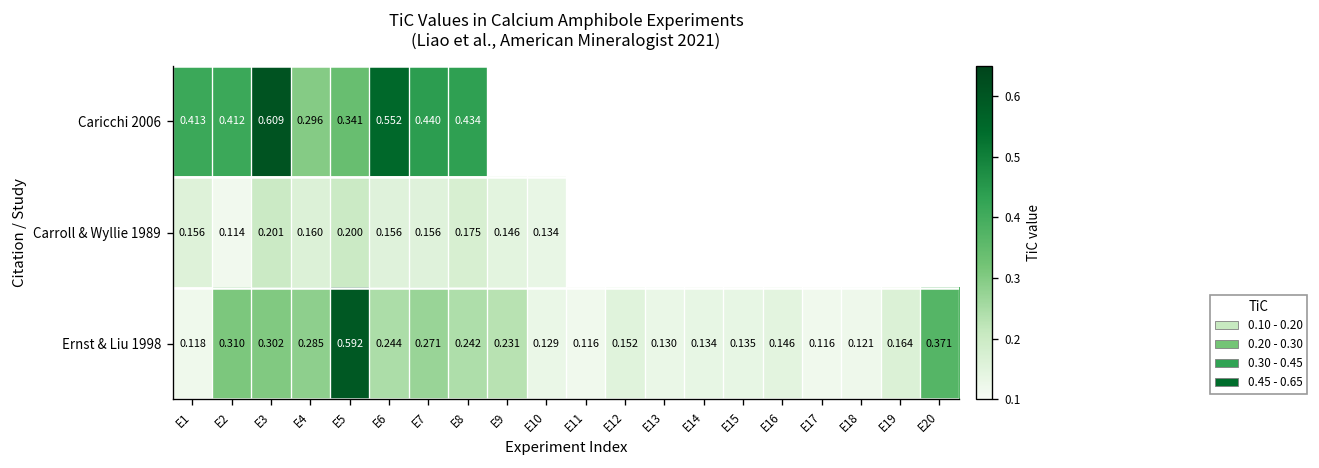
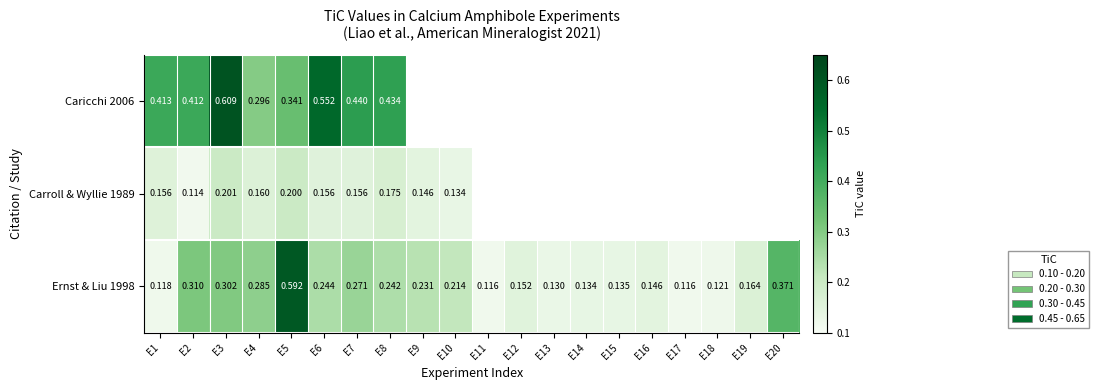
  {
    "Caricchi 2006": {
      "E1": 0.413,
      "E2": 0.412,
      "E3": 0.609,
      "E4": 0.296,
      "E5": 0.341,
      "E6": 0.552,
      "E7": 0.440,
      "E8": 0.434
    },
    "Carroll & Wyllie 1989": {
      "E1": 0.156,
      "E2": 0.114,
      "E3": 0.201,
      "E4": 0.160,
      "E5": 0.200,
      "E6": 0.156,
      "E7": 0.156,
      "E8": 0.175,
      "E9": 0.146,
      "E10": 0.134
    },
    "Ernst & Liu 1998": {
      "E1": 0.118,
      "E2": 0.310,
      "E3": 0.302,
      "E4": 0.285,
      "E5": 0.592,
      "E6": 0.244,
      "E7": 0.271,
      "E8": 0.242,
      "E9": 0.231,
-     "E10": 0.129,
+     "E10": 0.214,
      "E11": 0.116,
      "E12": 0.152,
      "E13": 0.130,
      "E14": 0.134,
      "E15": 0.135,
      "E16": 0.146,
      "E17": 0.116,
      "E18": 0.121,
      "E19": 0.164,
      "E20": 0.371
    }
  }
